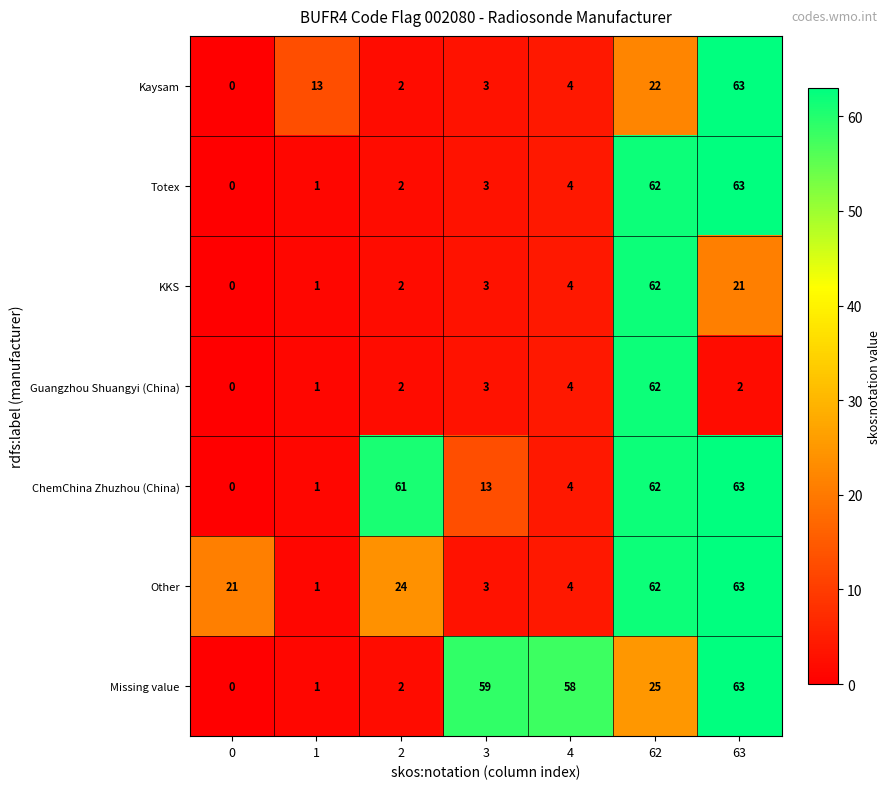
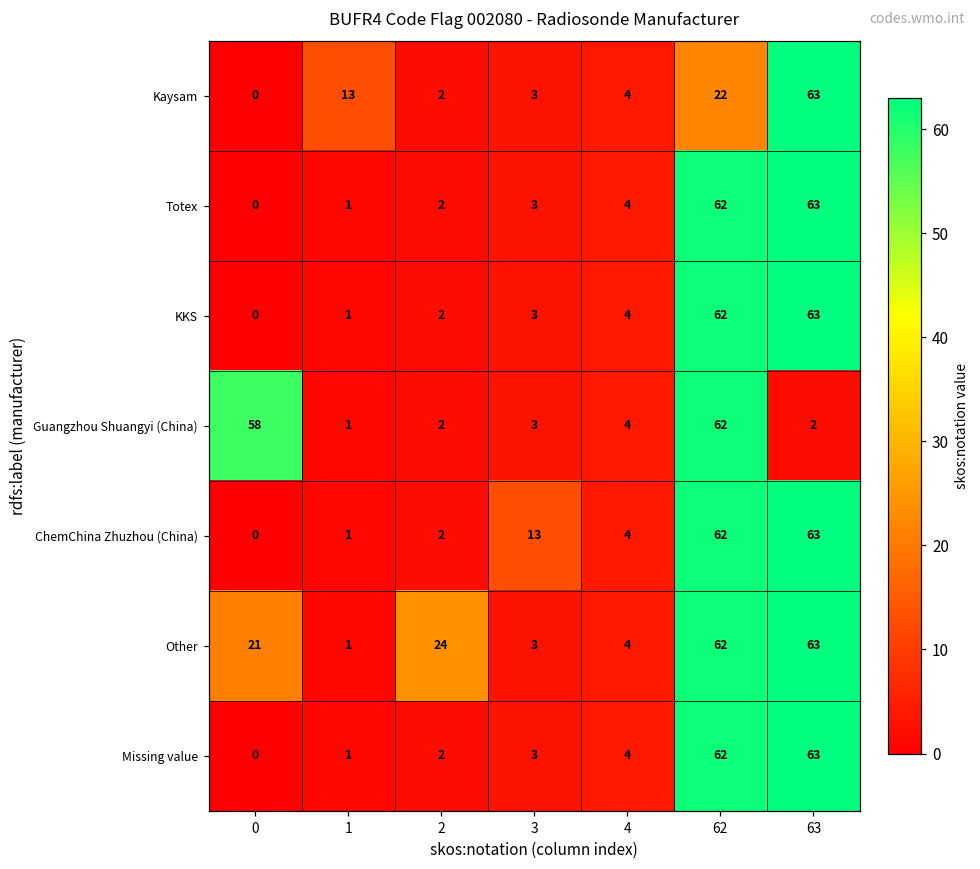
  {
    "Kaysam": {
      "0": 0,
      "1": 13,
      "2": 2,
      "3": 3,
      "4": 4,
      "62": 22,
      "63": 63
    },
    "Totex": {
      "0": 0,
      "1": 1,
      "2": 2,
      "3": 3,
      "4": 4,
      "62": 62,
      "63": 63
    },
    "KKS": {
      "0": 0,
      "1": 1,
      "2": 2,
      "3": 3,
      "4": 4,
      "62": 62,
-     "63": 21
+     "63": 63
    },
    "Guangzhou Shuangyi (China)": {
-     "0": 0,
+     "0": 58,
      "1": 1,
      "2": 2,
      "3": 3,
      "4": 4,
      "62": 62,
      "63": 2
    },
    "ChemChina Zhuzhou (China)": {
      "0": 0,
      "1": 1,
-     "2": 61,
+     "2": 2,
      "3": 13,
      "4": 4,
      "62": 62,
      "63": 63
    },
    "Other": {
      "0": 21,
      "1": 1,
      "2": 24,
      "3": 3,
      "4": 4,
      "62": 62,
      "63": 63
    },
    "Missing value": {
      "0": 0,
      "1": 1,
      "2": 2,
-     "3": 59,
-     "4": 58,
-     "62": 25,
+     "3": 3,
+     "4": 4,
+     "62": 62,
      "63": 63
    }
  }
